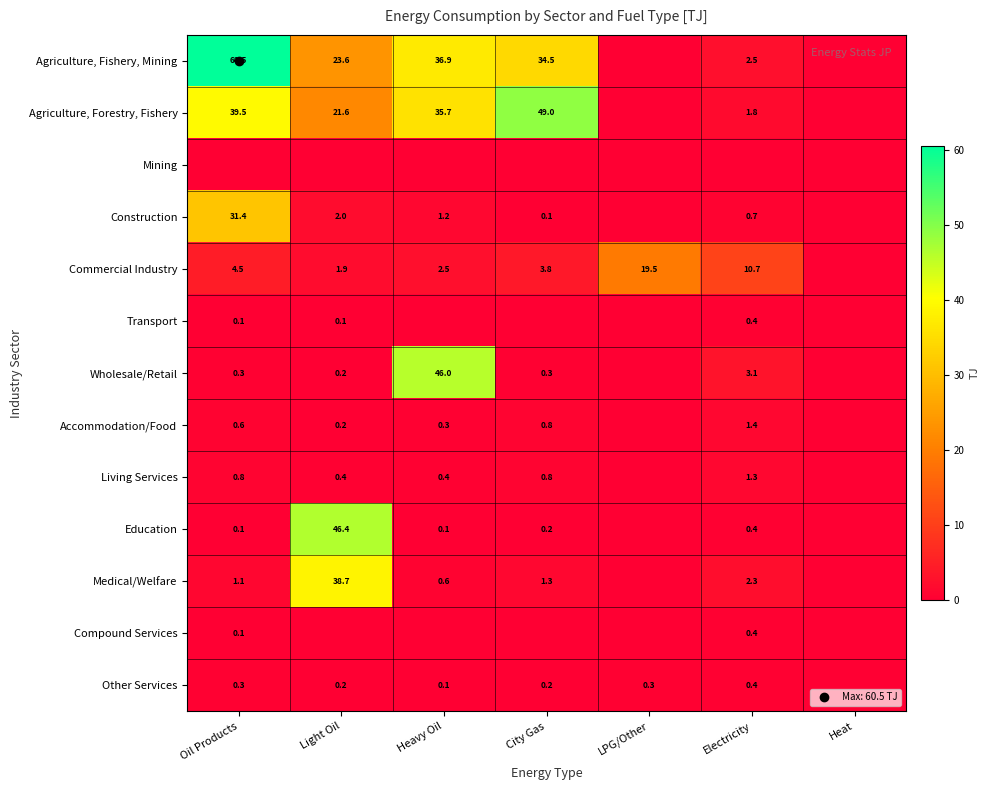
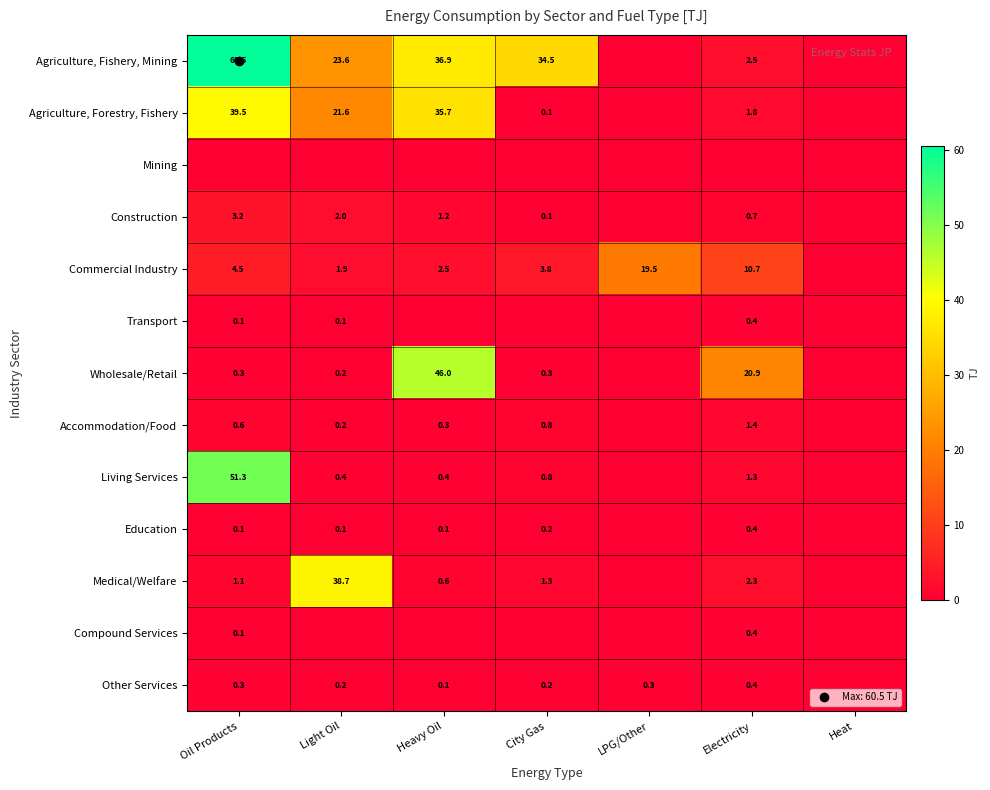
  {
    "Agriculture, Fishery, Mining": {
      "Light Oil": 23.6,
      "Heavy Oil": 36.9,
      "City Gas": 34.5,
      "Electricity": 2.5
    },
    "Agriculture, Forestry, Fishery": {
      "Oil Products": 39.5,
      "Light Oil": 21.6,
      "Heavy Oil": 35.7,
-     "City Gas": 49.0,
+     "City Gas": 0.1,
      "Electricity": 1.8
    },
    "Construction": {
-     "Oil Products": 31.4,
+     "Oil Products": 3.2,
      "Light Oil": 2.0,
      "Heavy Oil": 1.2,
      "City Gas": 0.1,
      "Electricity": 0.7
    },
    "Commercial Industry": {
      "Oil Products": 4.5,
      "Light Oil": 1.9,
      "Heavy Oil": 2.5,
      "City Gas": 3.8,
      "LPG/Other": 19.5,
      "Electricity": 10.7
    },
    "Transport": {
      "Oil Products": 0.1,
      "Light Oil": 0.1,
      "Electricity": 0.4
    },
    "Wholesale/Retail": {
      "Oil Products": 0.3,
      "Light Oil": 0.2,
      "Heavy Oil": 46.0,
      "City Gas": 0.3,
-     "Electricity": 3.1
+     "Electricity": 20.9
    },
    "Accommodation/Food": {
      "Oil Products": 0.6,
      "Light Oil": 0.2,
      "Heavy Oil": 0.3,
      "City Gas": 0.8,
      "Electricity": 1.4
    },
    "Living Services": {
-     "Oil Products": 0.8,
+     "Oil Products": 51.3,
      "Light Oil": 0.4,
      "Heavy Oil": 0.4,
      "City Gas": 0.8,
      "Electricity": 1.3
    },
    "Education": {
      "Oil Products": 0.1,
-     "Light Oil": 46.4,
+     "Light Oil": 0.1,
      "Heavy Oil": 0.1,
      "City Gas": 0.2,
      "Electricity": 0.4
    },
    "Medical/Welfare": {
      "Oil Products": 1.1,
      "Light Oil": 38.7,
      "Heavy Oil": 0.6,
      "City Gas": 1.3,
      "Electricity": 2.3
    },
    "Compound Services": {
      "Oil Products": 0.1,
      "Electricity": 0.4
    },
    "Other Services": {
      "Oil Products": 0.3,
      "Light Oil": 0.2,
      "Heavy Oil": 0.1,
      "City Gas": 0.2,
      "LPG/Other": 0.3,
      "Electricity": 0.4
    }
  }
